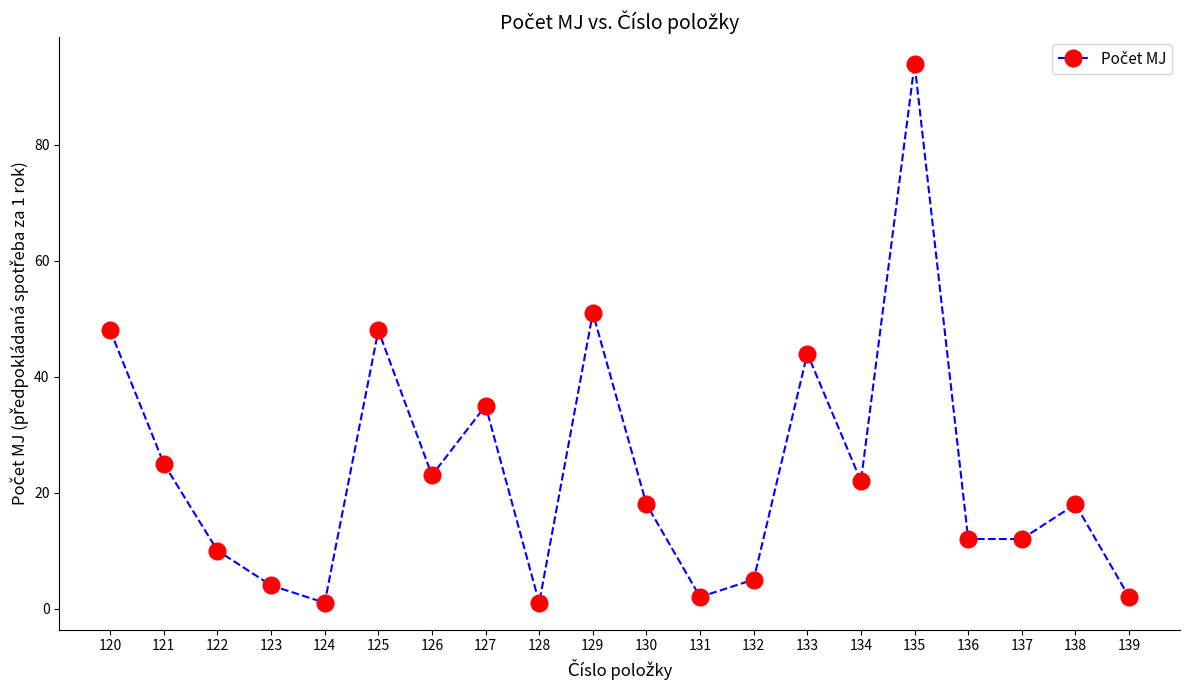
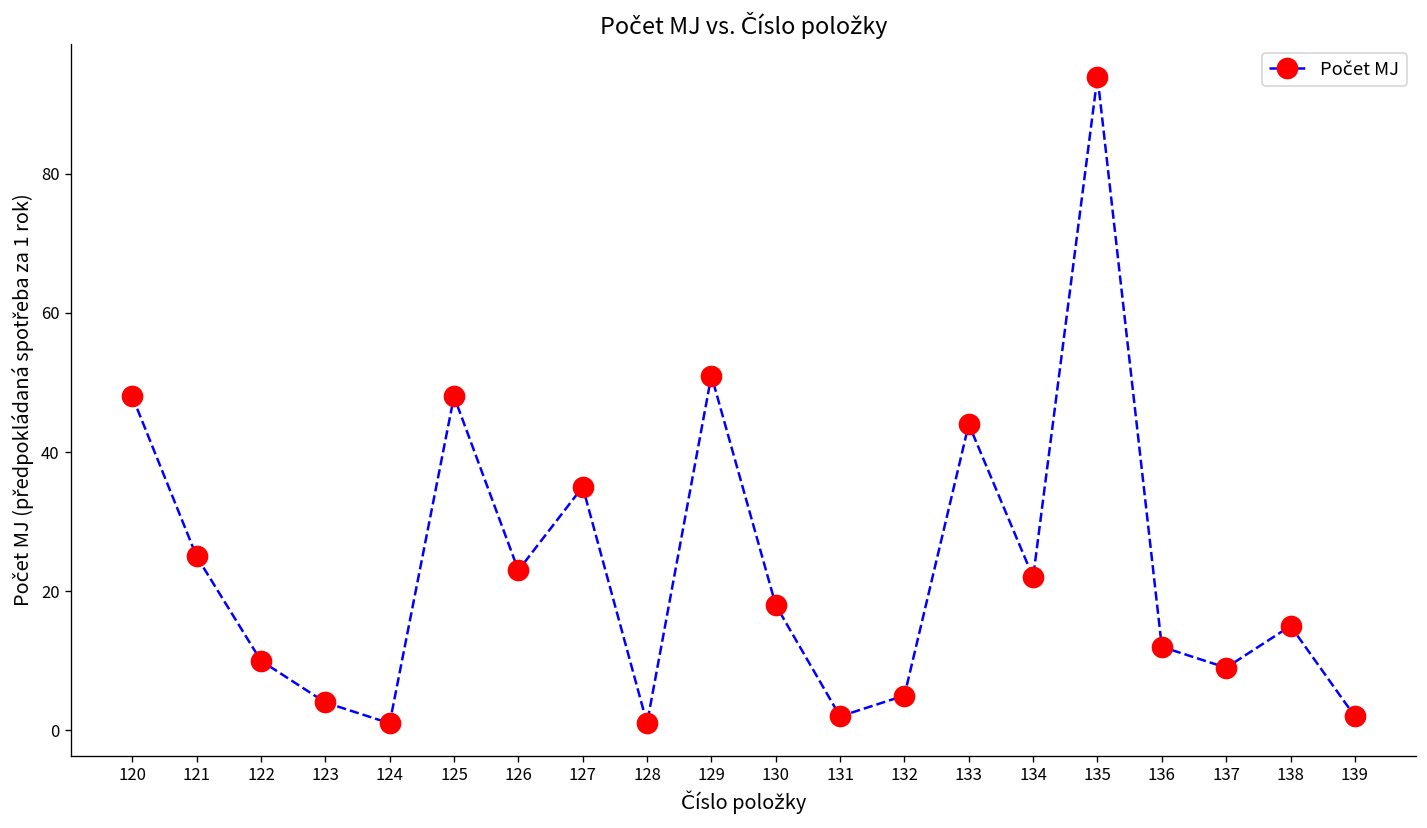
  {
    "120": 48,
    "121": 25,
    "122": 10,
    "123": 4,
    "124": 1,
    "125": 48,
    "126": 23,
    "127": 35,
    "128": 1,
    "129": 51,
    "130": 18,
    "131": 2,
    "132": 5,
    "133": 44,
    "134": 22,
    "135": 94,
    "136": 12,
-   "137": 12,
-   "138": 18,
+   "137": 9,
+   "138": 15,
    "139": 2
  }
